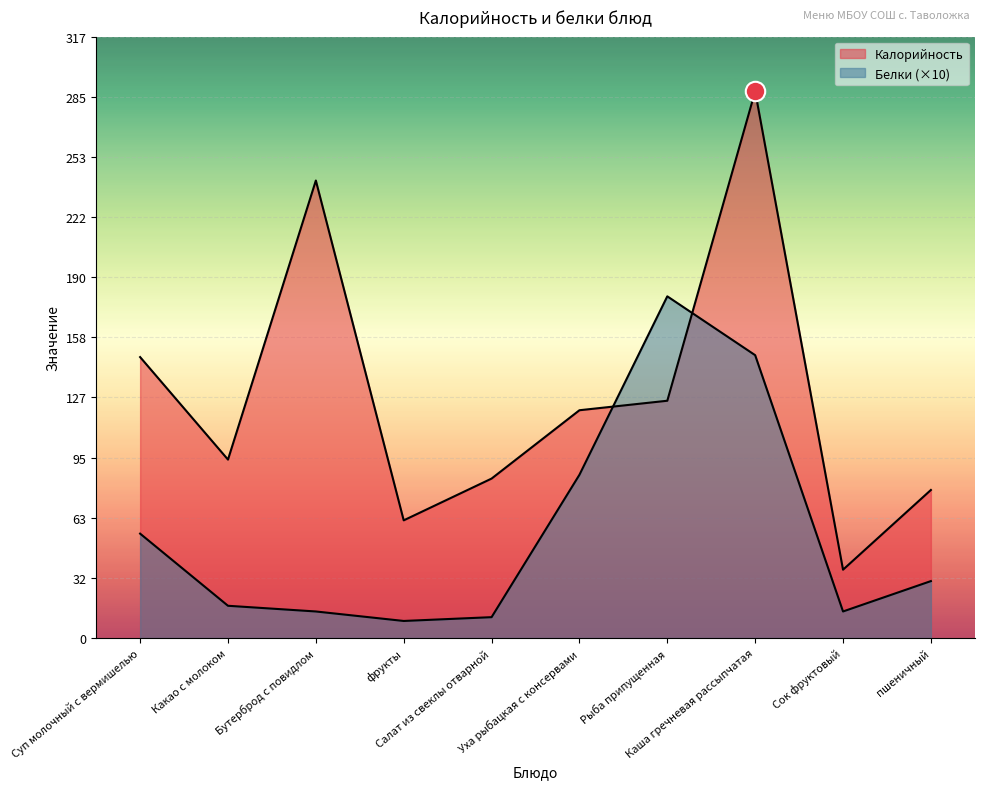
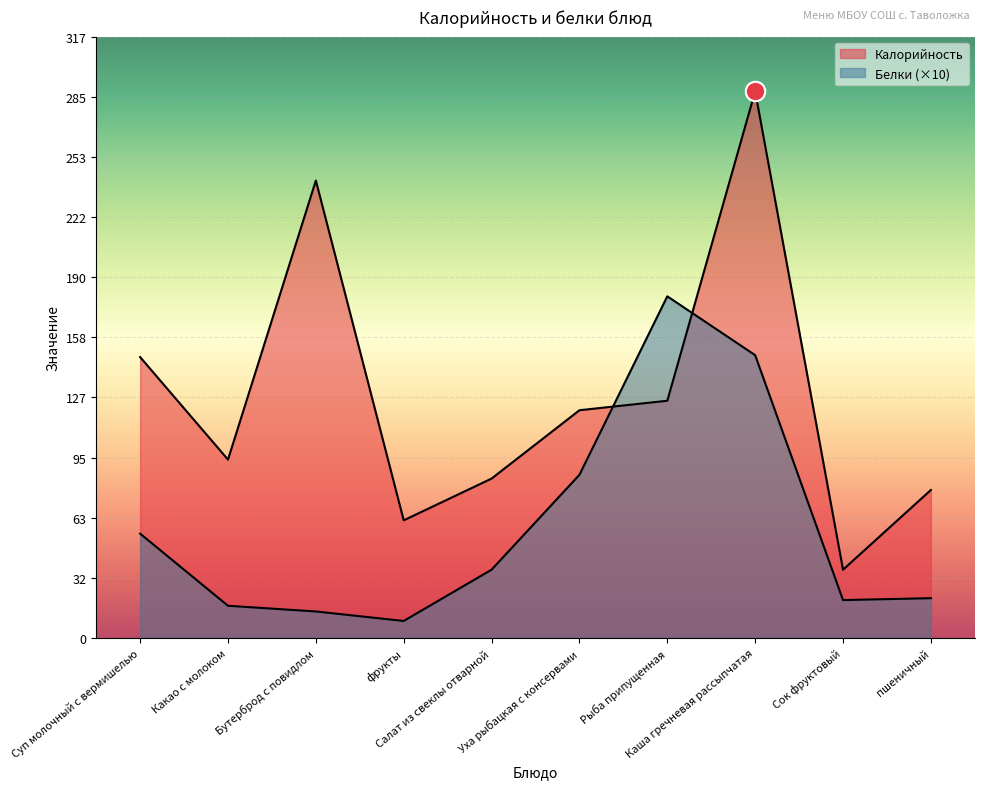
  {
    "Белки (×10)": {
      "Суп молочный с вермишелью": 55,
      "Какао с молоком": 17,
      "Бутерброд с повидлом": 14,
      "фрукты": 9,
-     "Салат из свеклы отварной": 11,
+     "Салат из свеклы отварной": 36,
      "Уха рыбацкая с консервами": 86,
      "Рыба припущенная": 180,
      "Каша гречневая рассыпчатая": 149,
-     "Сок фруктовый": 14,
-     "пшеничный": 30
+     "Сок фруктовый": 20,
+     "пшеничный": 21
    }
  }
